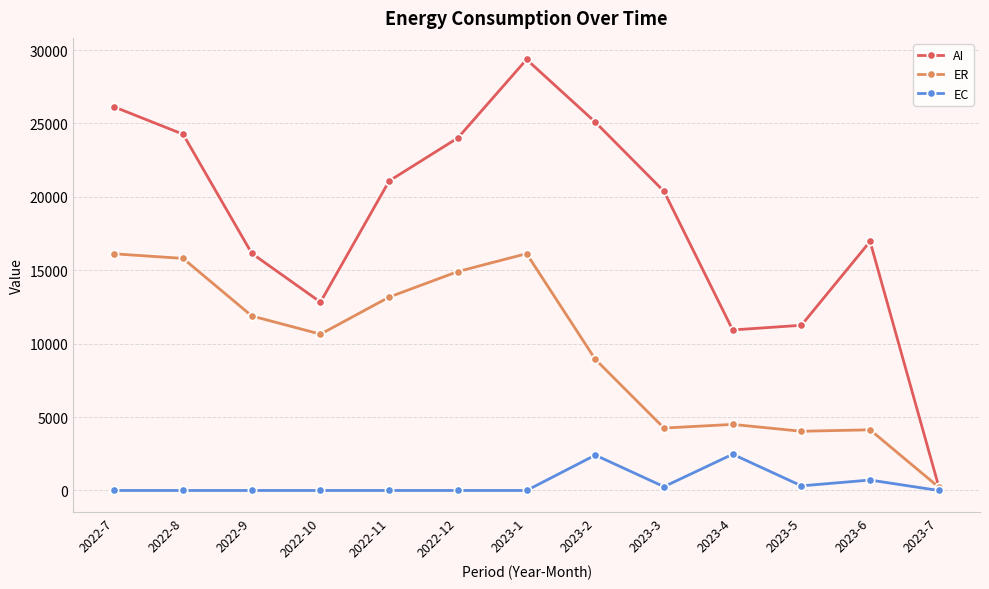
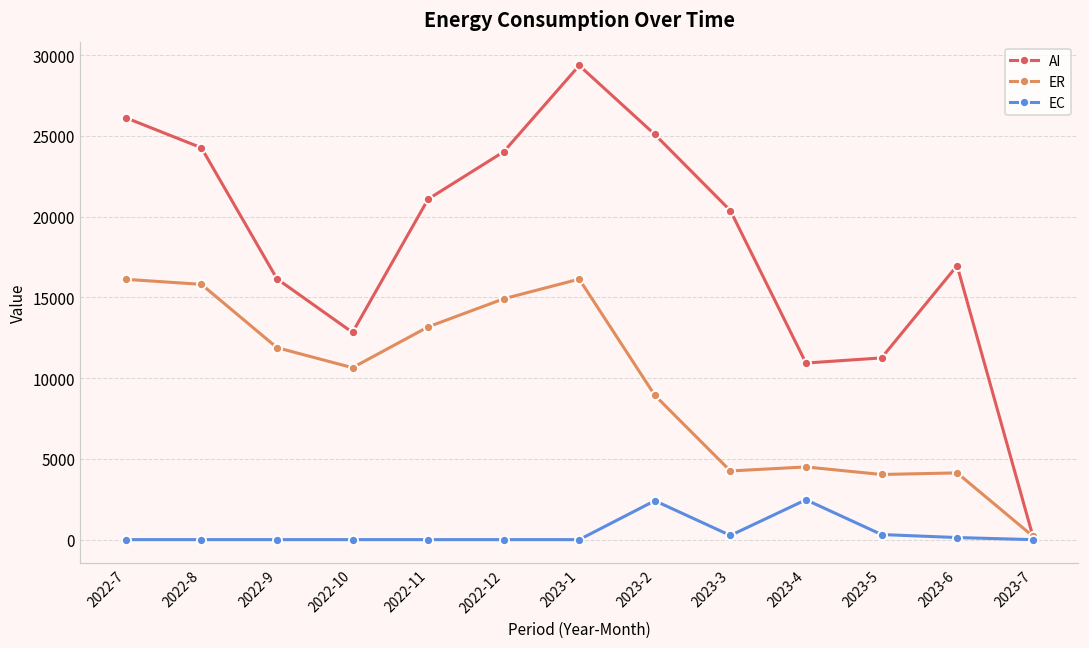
  {
    "EC": {
      "2022-7": 0,
      "2022-8": 0,
      "2022-9": 0,
      "2022-10": 0,
      "2022-11": 0,
      "2022-12": 0,
      "2023-1": 0,
      "2023-2": 2400,
      "2023-3": 300,
      "2023-4": 2500,
      "2023-5": 300,
-     "2023-6": 700,
+     "2023-6": 100,
      "2023-7": 0
    }
  }
